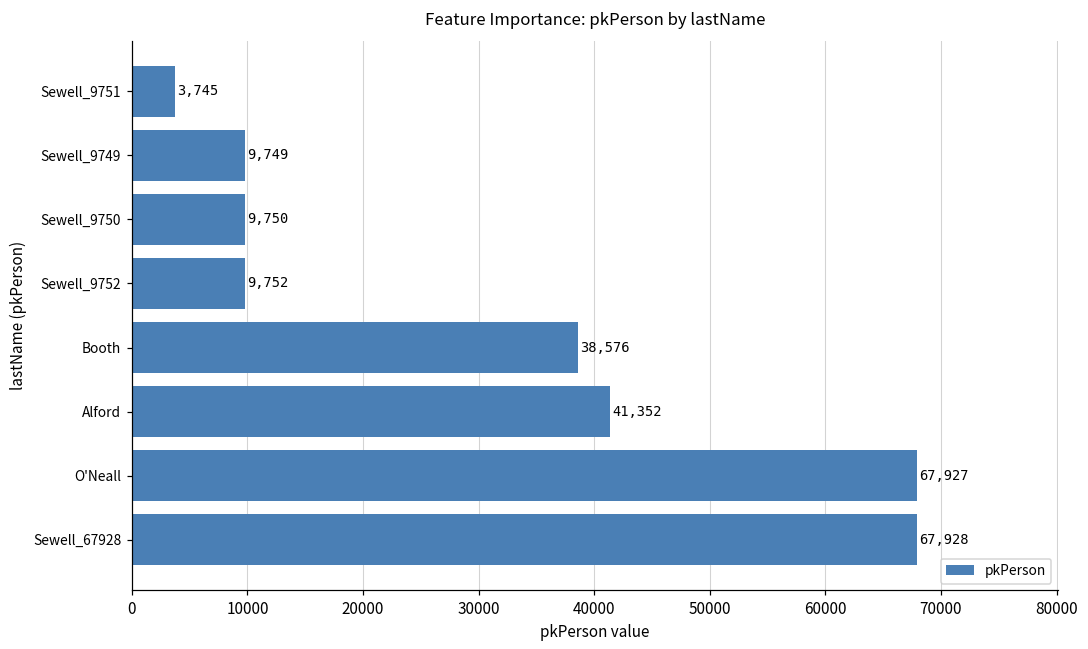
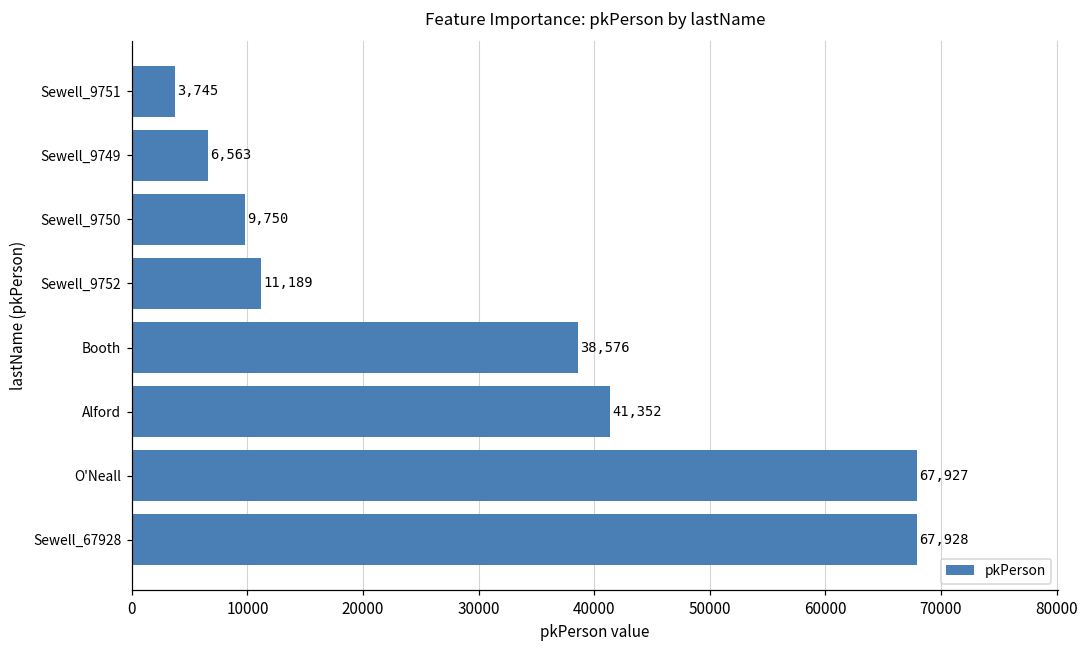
  {
    "Sewell_9751": "3,745",
-   "Sewell_9749": "9,749",
+   "Sewell_9749": "6,563",
    "Sewell_9750": "9,750",
-   "Sewell_9752": "9,752",
+   "Sewell_9752": "11,189",
    "Booth": "38,576",
    "Alford": "41,352",
    "O'Neall": "67,927",
    "Sewell_67928": "67,928"
  }
